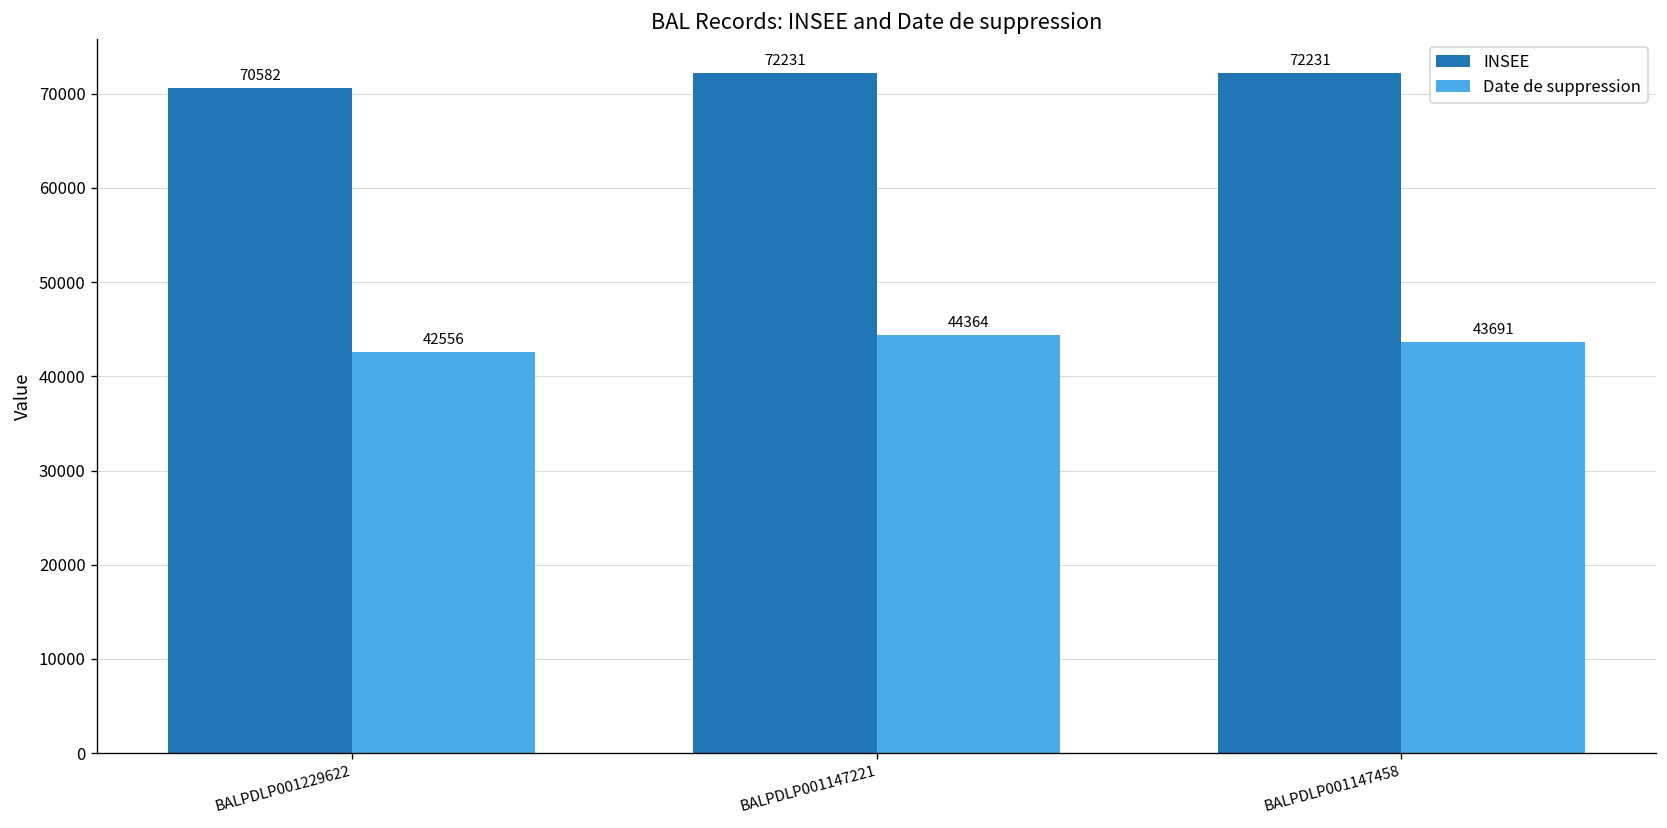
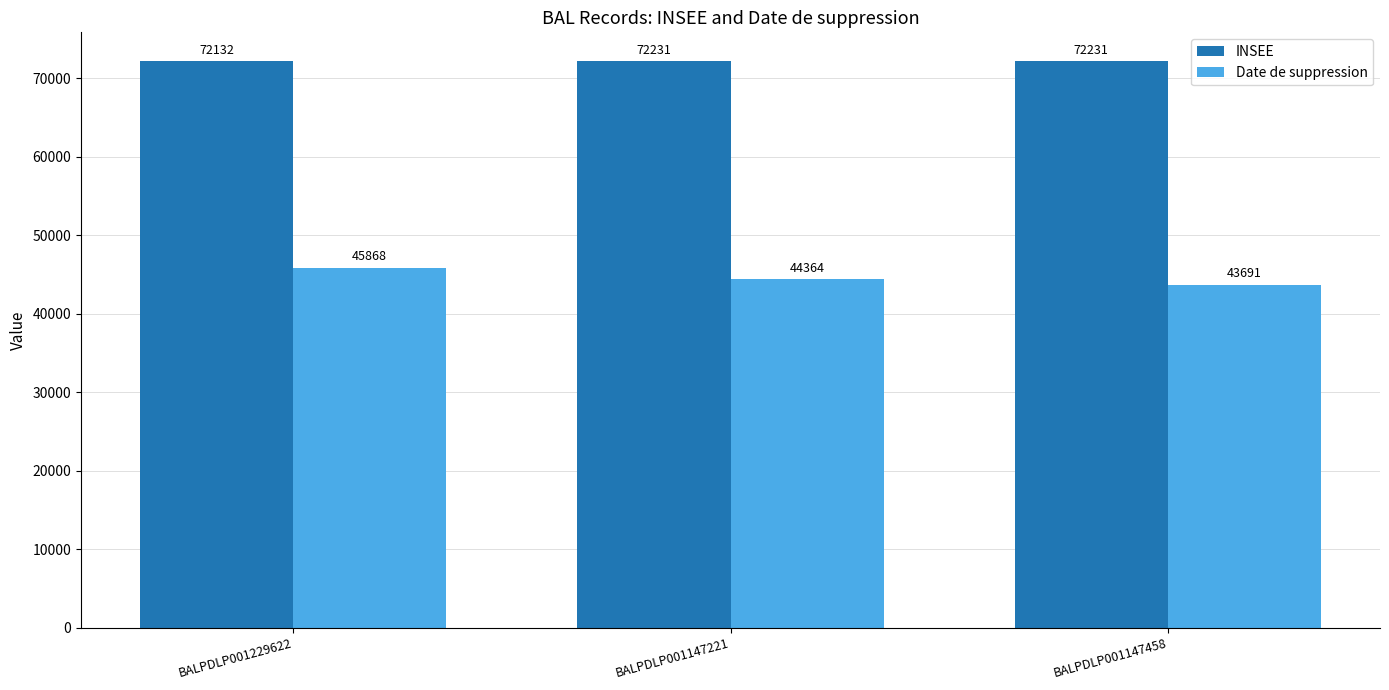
  {
    "INSEE": {
-     "BALPDLP001229622": 70582,
+     "BALPDLP001229622": 72132,
      "BALPDLP001147221": 72231,
      "BALPDLP001147458": 72231
    },
    "Date de suppression": {
-     "BALPDLP001229622": 42556,
+     "BALPDLP001229622": 45868,
      "BALPDLP001147221": 44364,
      "BALPDLP001147458": 43691
    }
  }
